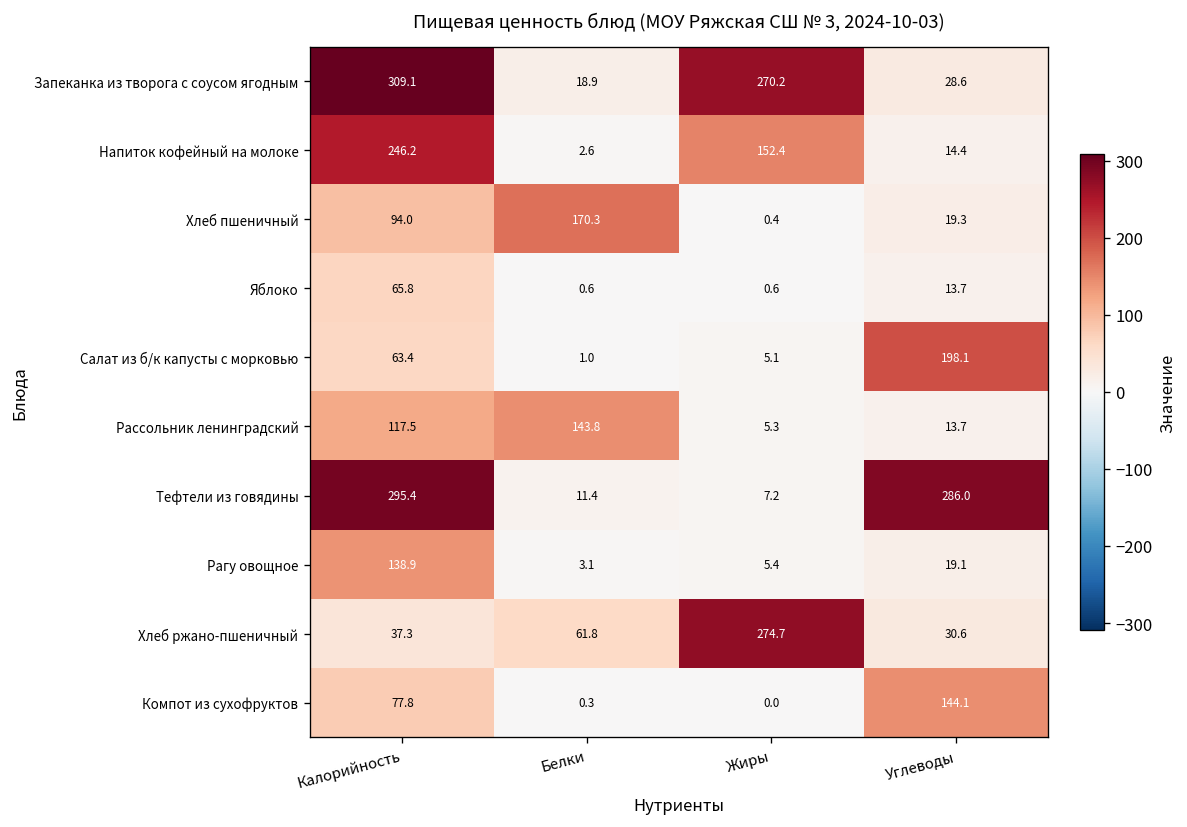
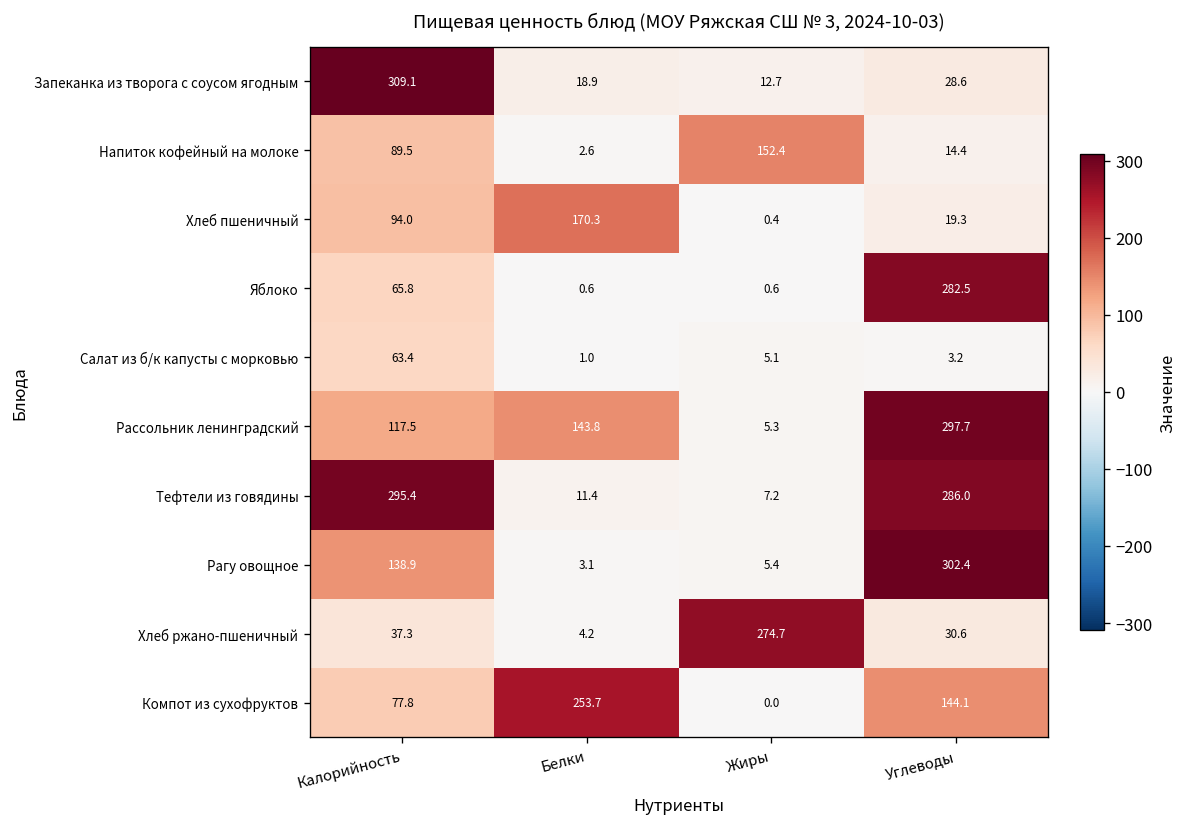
  {
    "Запеканка из творога с соусом ягодным": {
      "Калорийность": 309.1,
      "Белки": 18.9,
-     "Жиры": 270.2,
+     "Жиры": 12.7,
      "Углеводы": 28.6
    },
    "Напиток кофейный на молоке": {
-     "Калорийность": 246.2,
+     "Калорийность": 89.5,
      "Белки": 2.6,
      "Жиры": 152.4,
      "Углеводы": 14.4
    },
    "Хлеб пшеничный": {
      "Калорийность": 94.0,
      "Белки": 170.3,
      "Жиры": 0.4,
      "Углеводы": 19.3
    },
    "Яблоко": {
      "Калорийность": 65.8,
      "Белки": 0.6,
      "Жиры": 0.6,
-     "Углеводы": 13.7
+     "Углеводы": 282.5
    },
    "Салат из б/к капусты с морковью": {
      "Калорийность": 63.4,
      "Белки": 1.0,
      "Жиры": 5.1,
-     "Углеводы": 198.1
+     "Углеводы": 3.2
    },
    "Рассольник ленинградский": {
      "Калорийность": 117.5,
      "Белки": 143.8,
      "Жиры": 5.3,
-     "Углеводы": 13.7
+     "Углеводы": 297.7
    },
    "Тефтели из говядины": {
      "Калорийность": 295.4,
      "Белки": 11.4,
      "Жиры": 7.2,
      "Углеводы": 286.0
    },
    "Рагу овощное": {
      "Калорийность": 138.9,
      "Белки": 3.1,
      "Жиры": 5.4,
-     "Углеводы": 19.1
+     "Углеводы": 302.4
    },
    "Хлеб ржано-пшеничный": {
      "Калорийность": 37.3,
-     "Белки": 61.8,
+     "Белки": 4.2,
      "Жиры": 274.7,
      "Углеводы": 30.6
    },
    "Компот из сухофруктов": {
      "Калорийность": 77.8,
-     "Белки": 0.3,
+     "Белки": 253.7,
      "Жиры": 0.0,
      "Углеводы": 144.1
    }
  }
